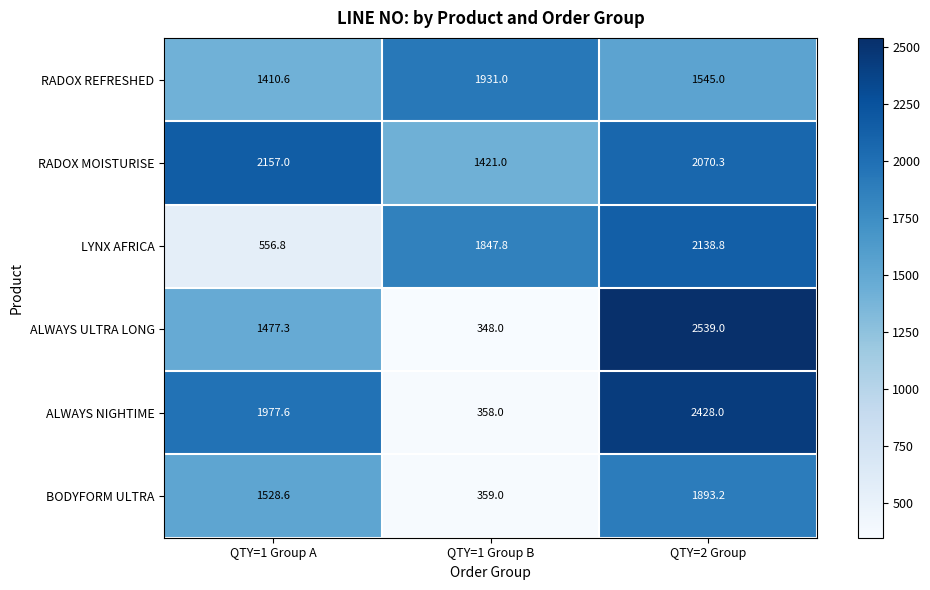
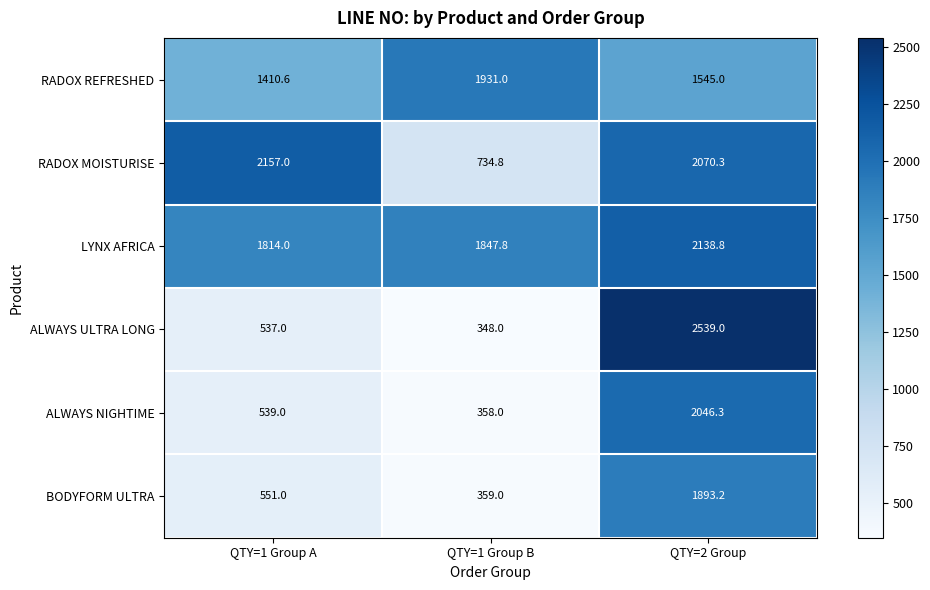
  {
    "RADOX REFRESHED": {
      "QTY=1 Group A": 1410.6,
      "QTY=1 Group B": 1931.0,
      "QTY=2 Group": 1545.0
    },
    "RADOX MOISTURISE": {
      "QTY=1 Group A": 2157.0,
-     "QTY=1 Group B": 1421.0,
+     "QTY=1 Group B": 734.8,
      "QTY=2 Group": 2070.3
    },
    "LYNX AFRICA": {
-     "QTY=1 Group A": 556.8,
+     "QTY=1 Group A": 1814.0,
      "QTY=1 Group B": 1847.8,
      "QTY=2 Group": 2138.8
    },
    "ALWAYS ULTRA LONG": {
-     "QTY=1 Group A": 1477.3,
+     "QTY=1 Group A": 537.0,
      "QTY=1 Group B": 348.0,
      "QTY=2 Group": 2539.0
    },
    "ALWAYS NIGHTIME": {
-     "QTY=1 Group A": 1977.6,
+     "QTY=1 Group A": 539.0,
      "QTY=1 Group B": 358.0,
-     "QTY=2 Group": 2428.0
+     "QTY=2 Group": 2046.3
    },
    "BODYFORM ULTRA": {
-     "QTY=1 Group A": 1528.6,
+     "QTY=1 Group A": 551.0,
      "QTY=1 Group B": 359.0,
      "QTY=2 Group": 1893.2
    }
  }
